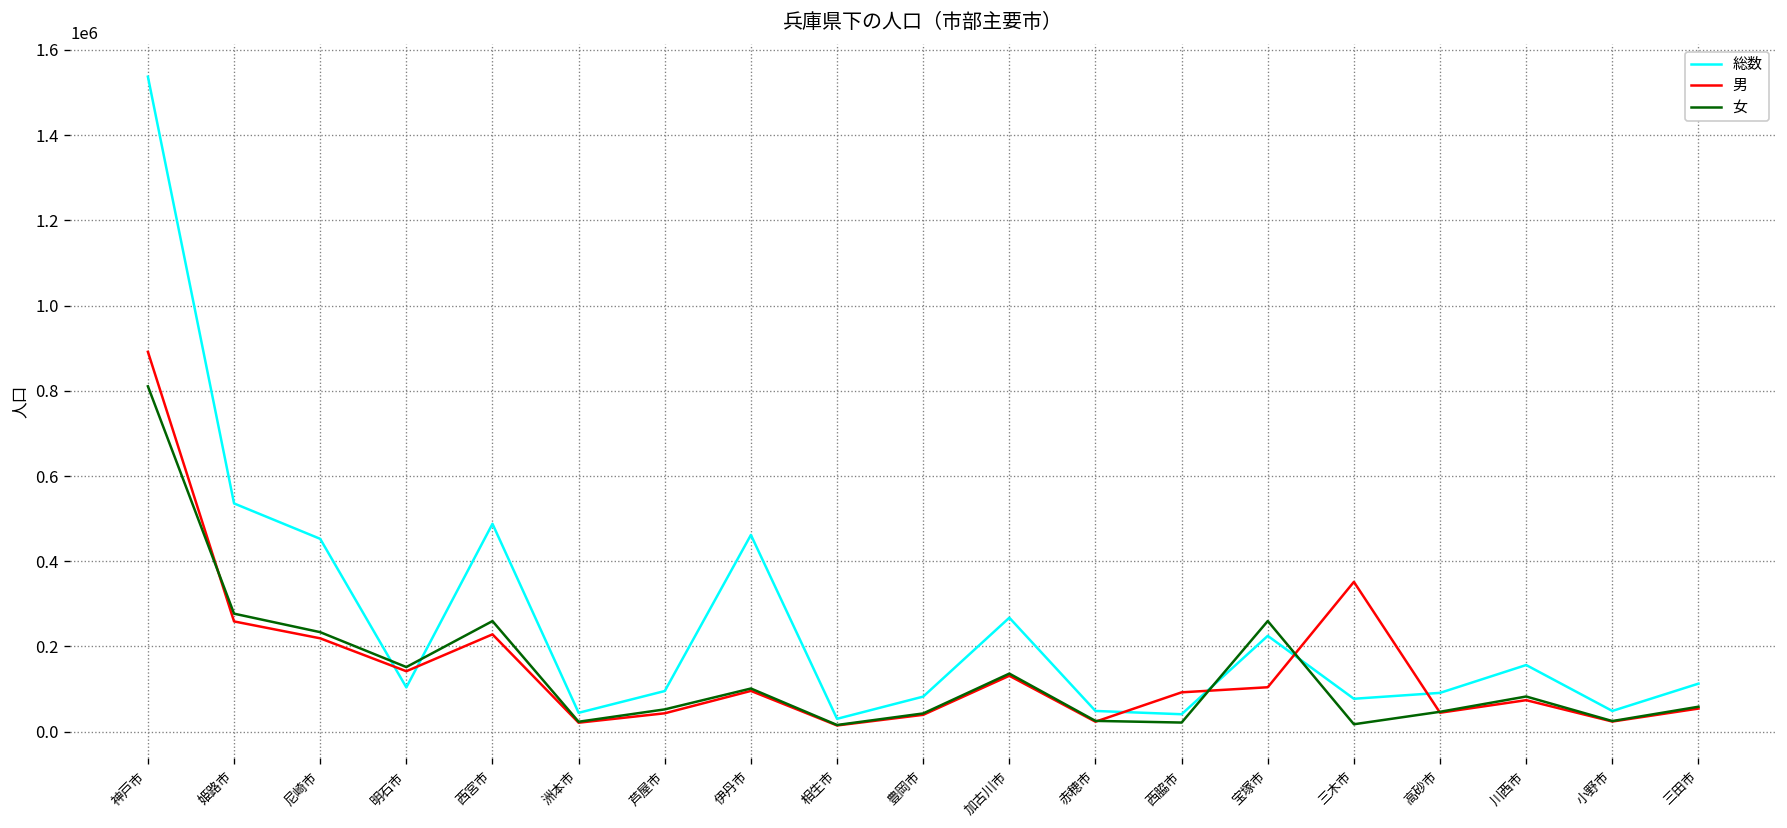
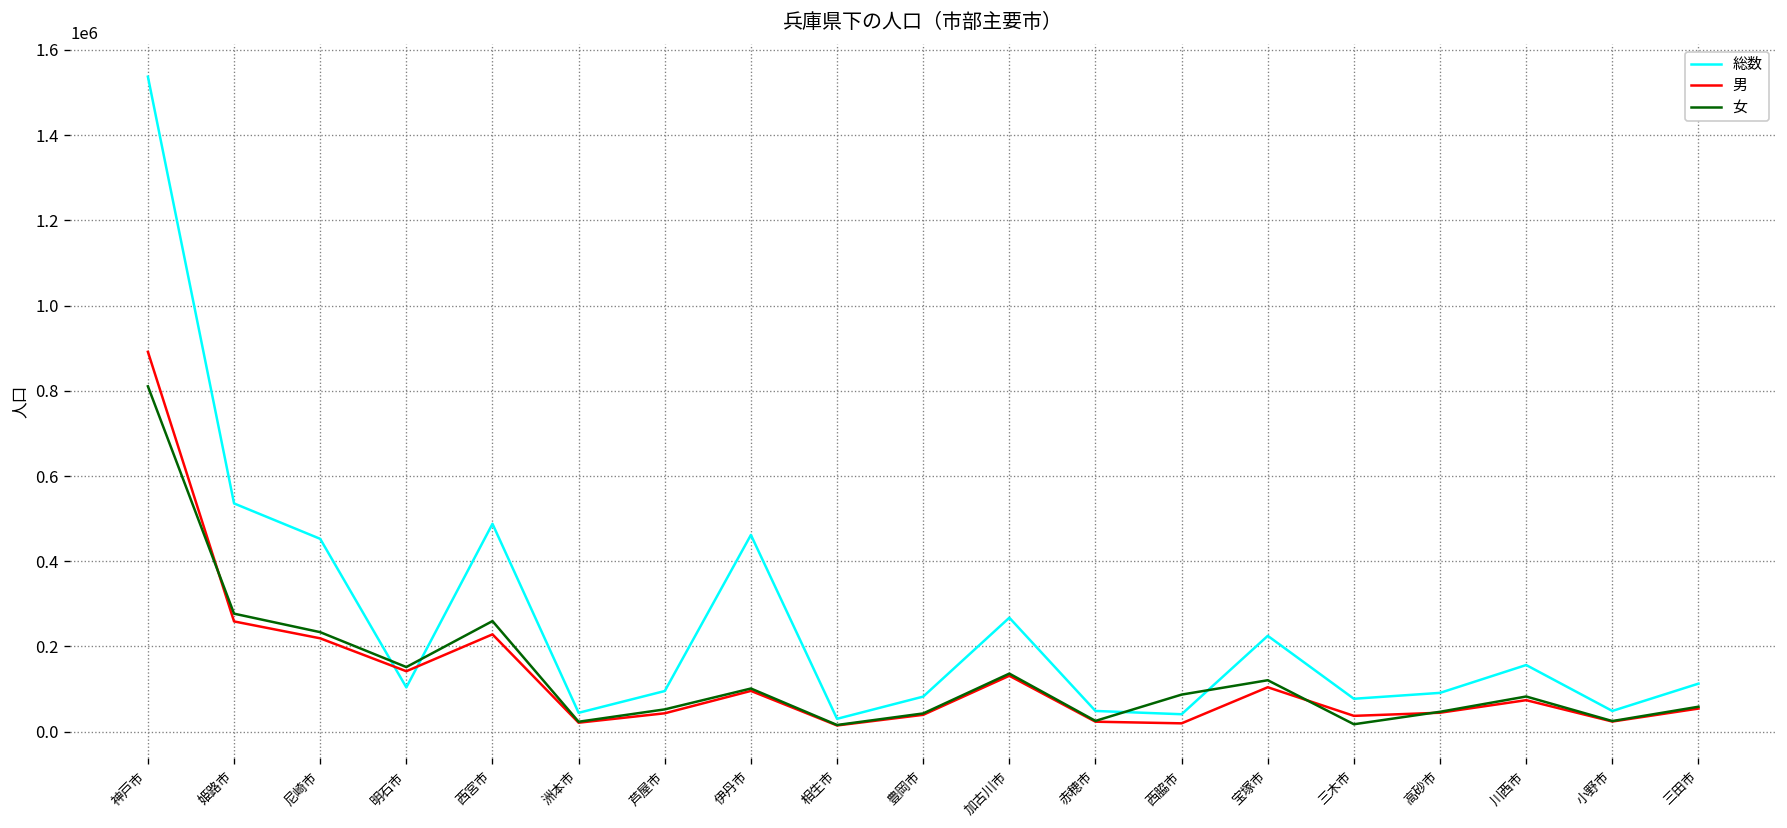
  {
    "総数": {
      "神戸市": 1540000,
      "姫路市": 540000,
      "尼崎市": 450000,
      "明石市": 100000,
      "西宮市": 490000,
      "洲本市": 40000,
      "芦屋市": 100000,
      "伊丹市": 460000,
      "相生市": 30000,
      "豊岡市": 80000,
      "加古川市": 270000,
      "赤穂市": 50000,
      "西脇市": 40000,
      "宝塚市": 220000,
      "三木市": 80000,
      "高砂市": 90000,
      "川西市": 160000,
      "小野市": 50000,
      "三田市": 110000
    },
    "男": {
      "神戸市": 890000,
      "姫路市": 260000,
      "尼崎市": 220000,
      "明石市": 140000,
      "西宮市": 230000,
      "芦屋市": 40000,
-     "西脇市": 90000,
+     "西脇市": 20000,
      "宝塚市": 100000,
-     "三木市": 350000,
+     "三木市": 40000,
      "川西市": 70000
    },
    "女": {
      "神戸市": 810000,
      "姫路市": 280000,
      "尼崎市": 230000,
      "明石市": 150000,
      "西宮市": 260000,
      "芦屋市": 50000,
-     "西脇市": 20000,
-     "宝塚市": 260000,
+     "西脇市": 90000,
+     "宝塚市": 120000,
      "三木市": 20000,
      "川西市": 80000
    }
  }
